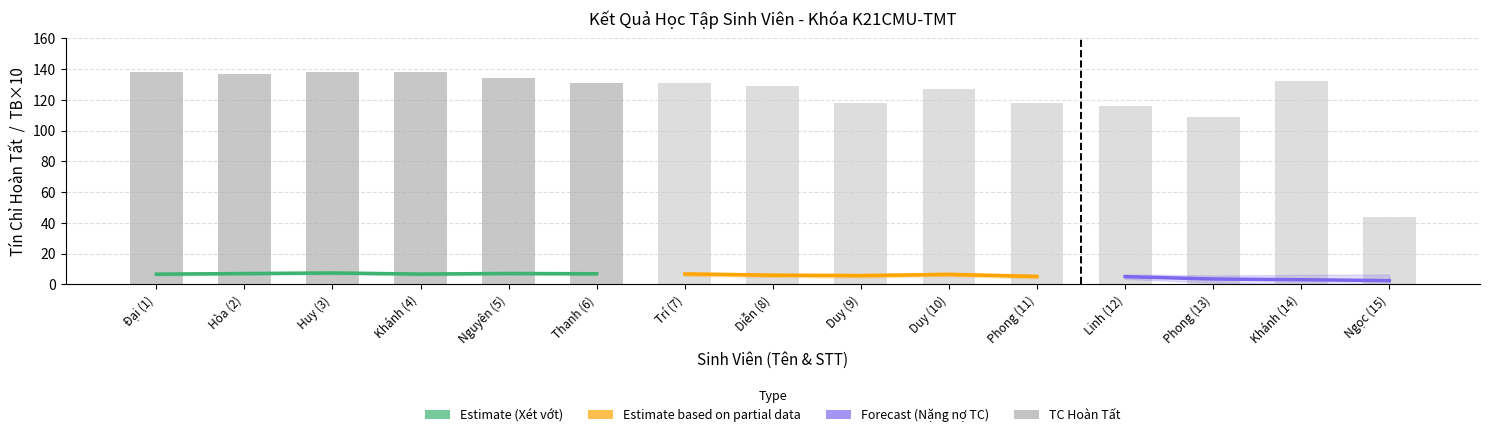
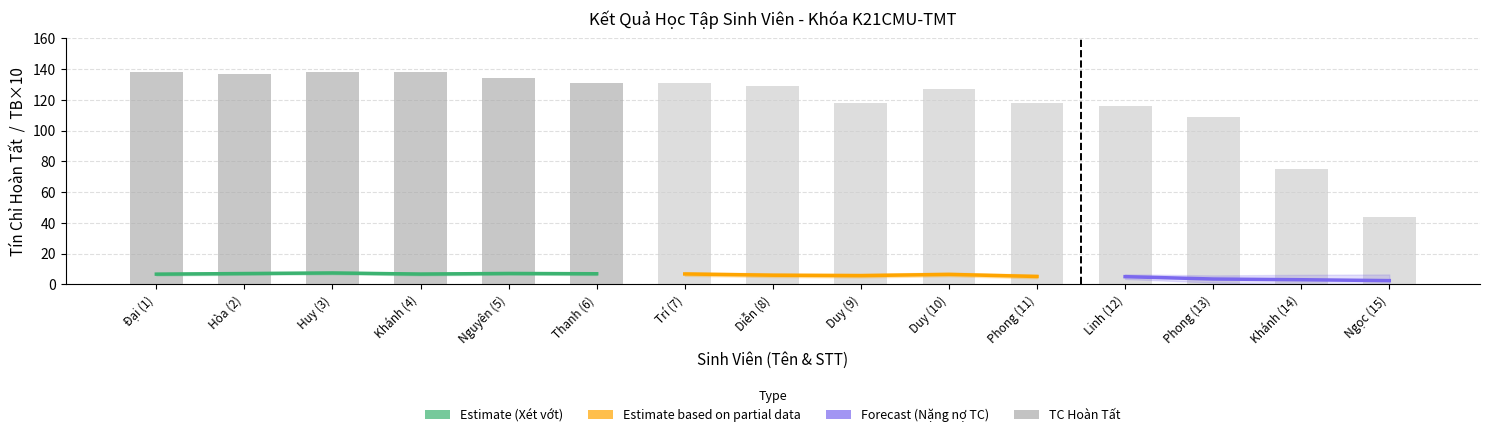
  {
    "TC Hoàn Tất": {
      "Đại (1)": 138,
      "Hòa (2)": 137,
      "Huy (3)": 138,
      "Khánh (4)": 138,
      "Nguyên (5)": 134,
      "Thanh (6)": 131,
      "Trí (7)": 131,
      "Diễn (8)": 129,
      "Duy (9)": 118,
      "Duy (10)": 127,
      "Phong (11)": 118,
      "Linh (12)": 116,
      "Phong (13)": 109,
-     "Khánh (14)": 132,
+     "Khánh (14)": 75,
      "Ngọc (15)": 44
    }
  }
